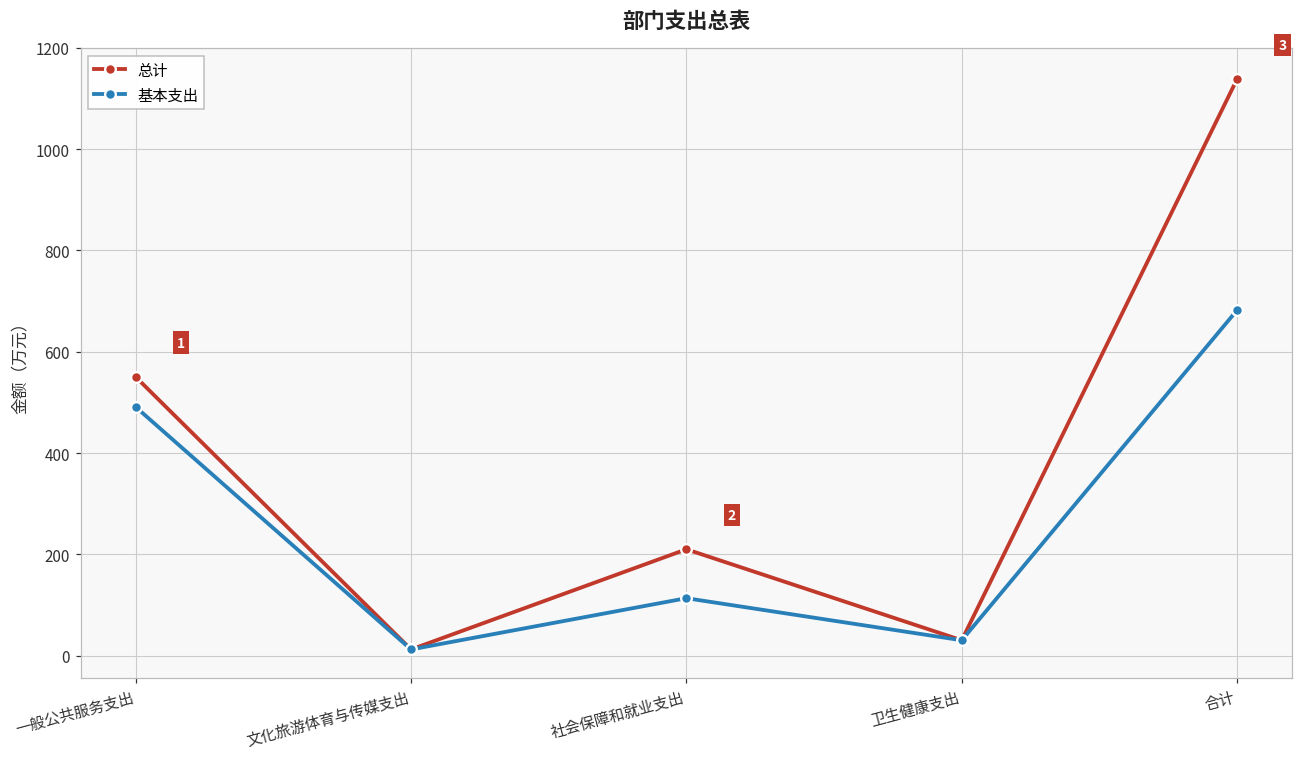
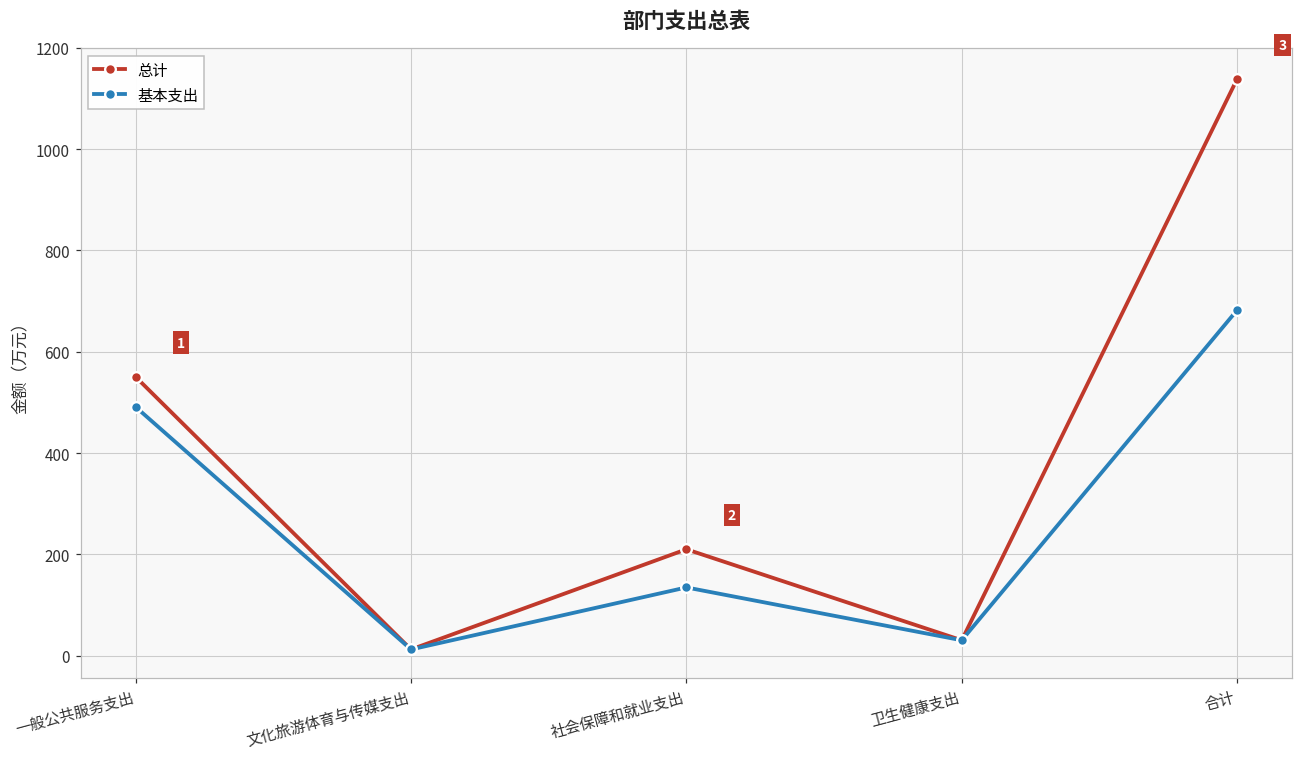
  {
    "总计": {
      "一般公共服务支出": 550,
      "社会保障和就业支出": 210,
      "合计": 1140
    },
    "基本支出": {
      "一般公共服务支出": 490,
-     "社会保障和就业支出": 110,
+     "社会保障和就业支出": 130,
      "合计": 680
    }
  }
